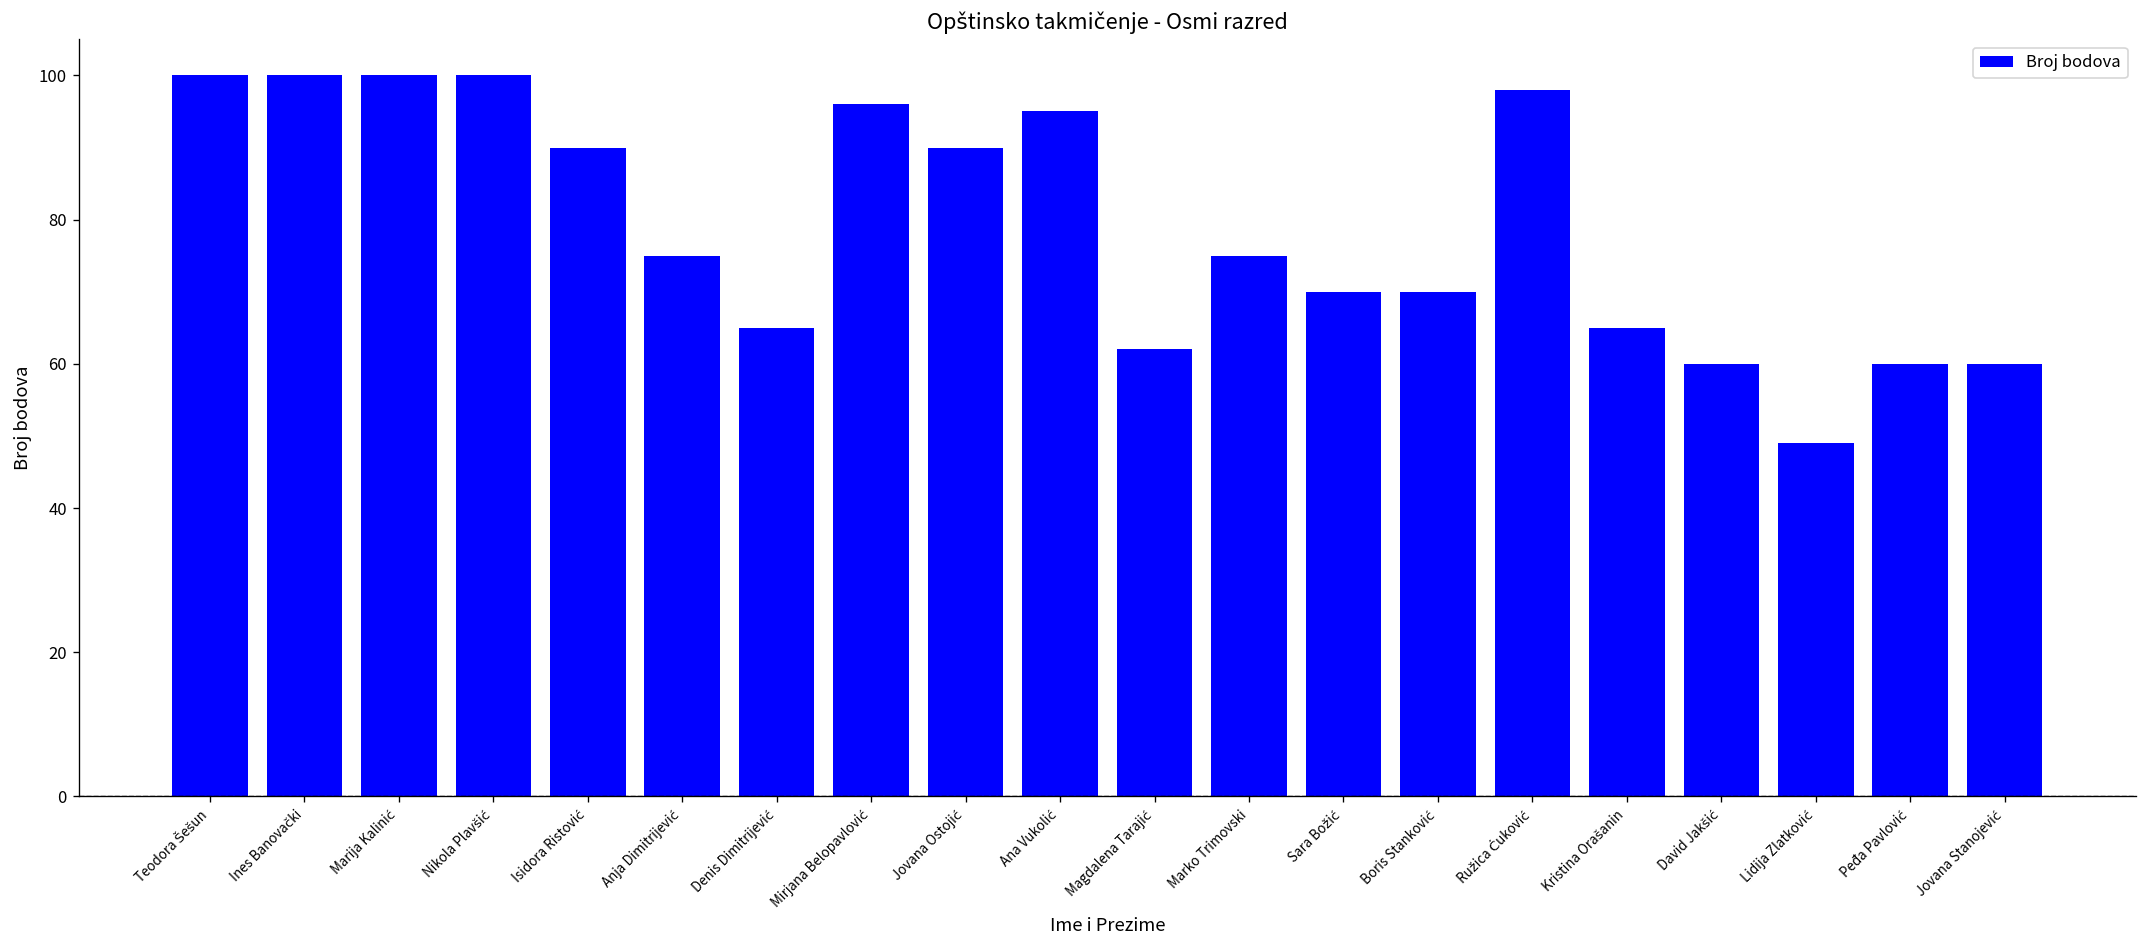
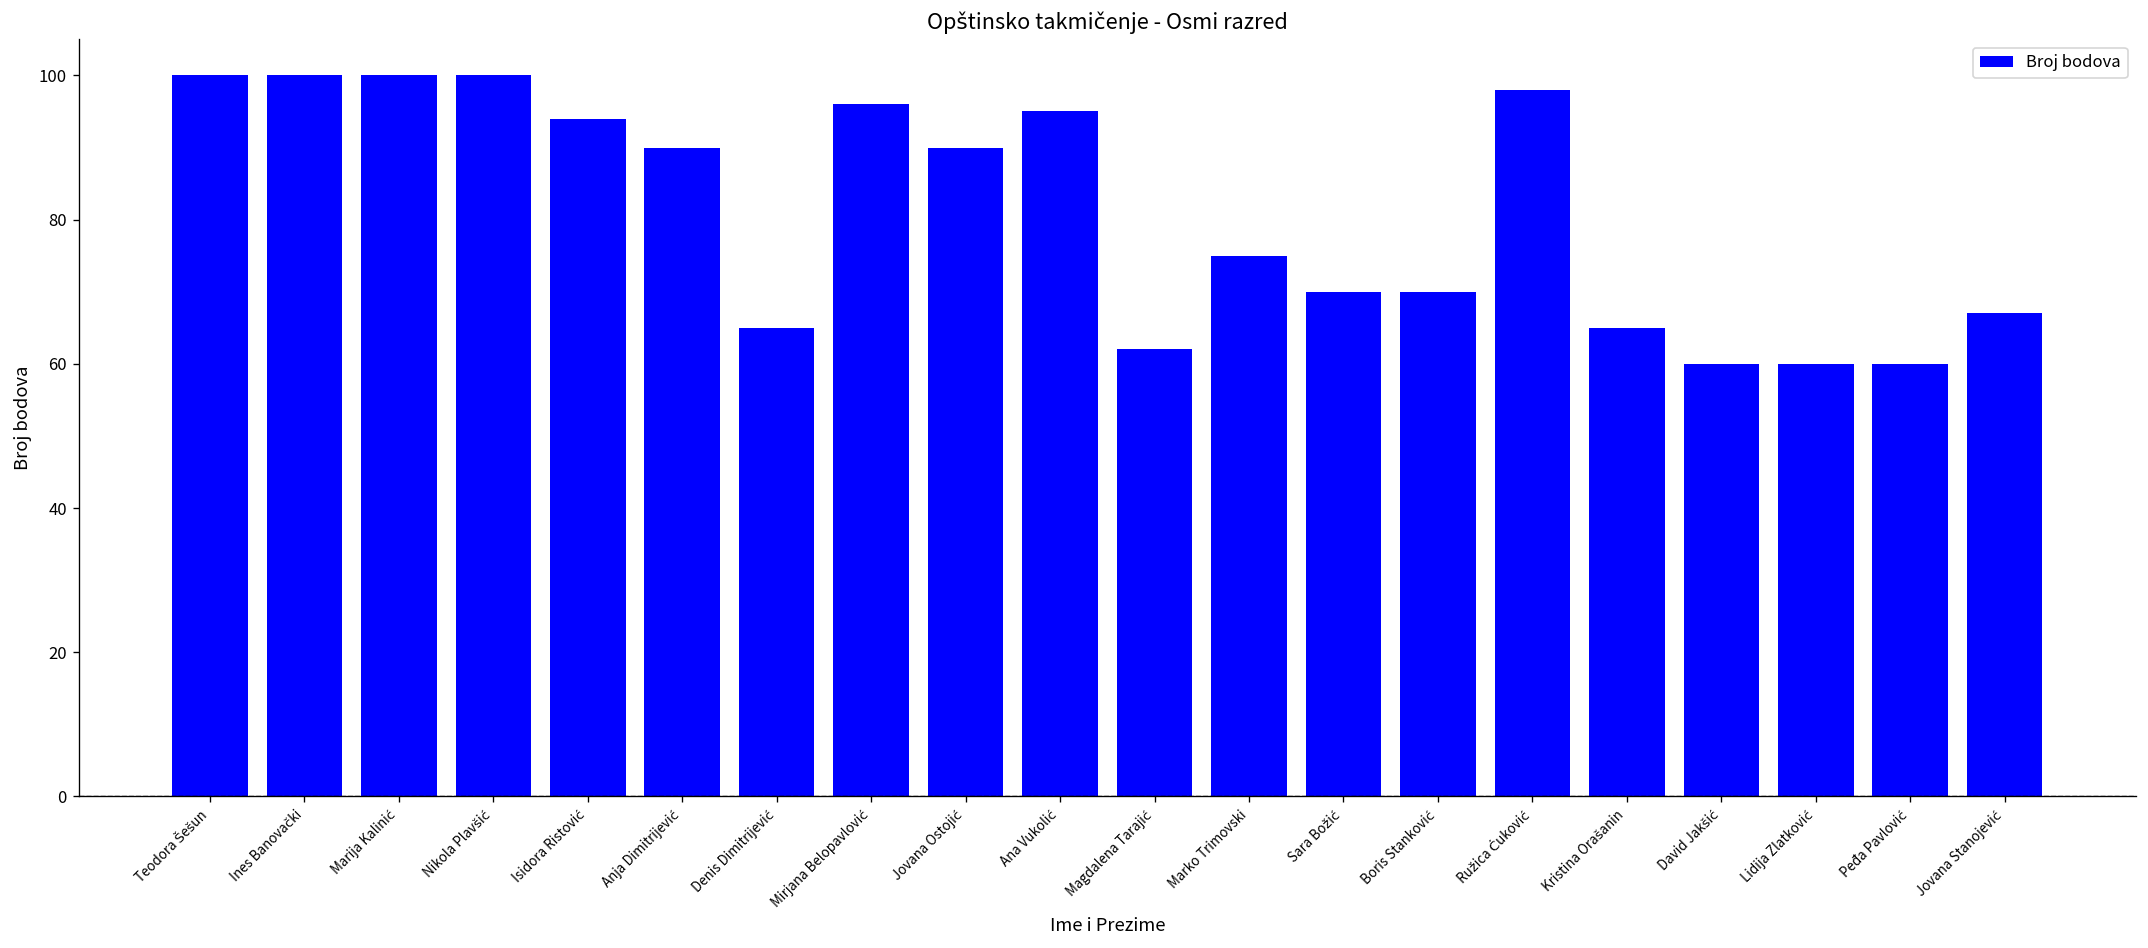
  {
    "Teodora Šešun": 100,
    "Ines Banovački": 100,
    "Marija Kalinić": 100,
    "Nikola Plavšić": 100,
-   "Isidora Ristović": 90,
-   "Anja Dimitrijević": 75,
+   "Isidora Ristović": 94,
+   "Anja Dimitrijević": 90,
    "Denis Dimitrijević": 65,
    "Mirjana Belopavlović": 96,
    "Jovana Ostojić": 90,
    "Ana Vukolić": 95,
    "Magdalena Tarajić": 62,
    "Marko Trimovski": 75,
    "Sara Božić": 70,
    "Boris Stanković": 70,
    "Ružica Ćuković": 98,
    "Kristina Orašanin": 65,
    "David Jakšić": 60,
-   "Lidija Zlatković": 49,
+   "Lidija Zlatković": 60,
    "Peđa Pavlović": 60,
-   "Jovana Stanojević": 60
+   "Jovana Stanojević": 67
  }
